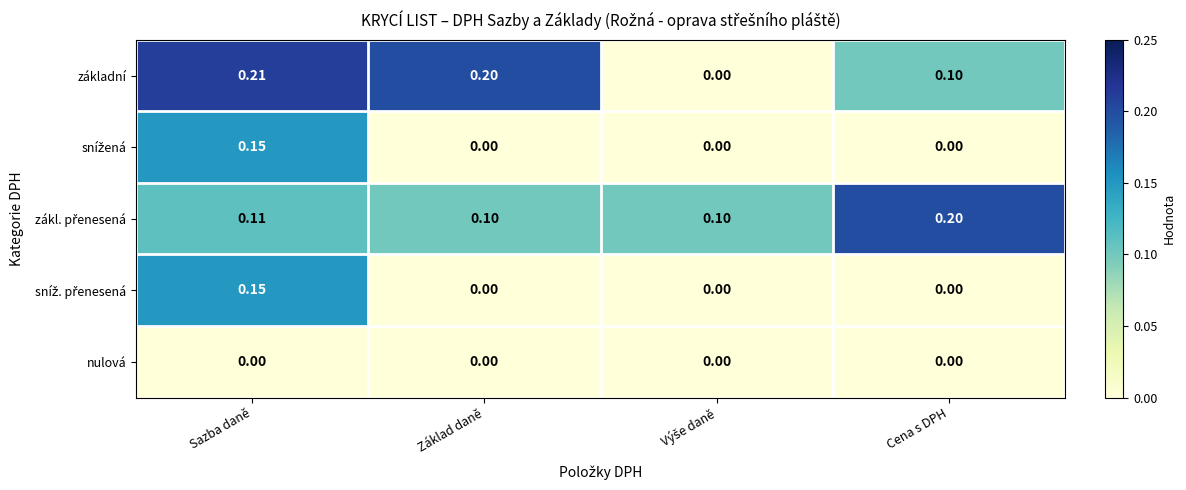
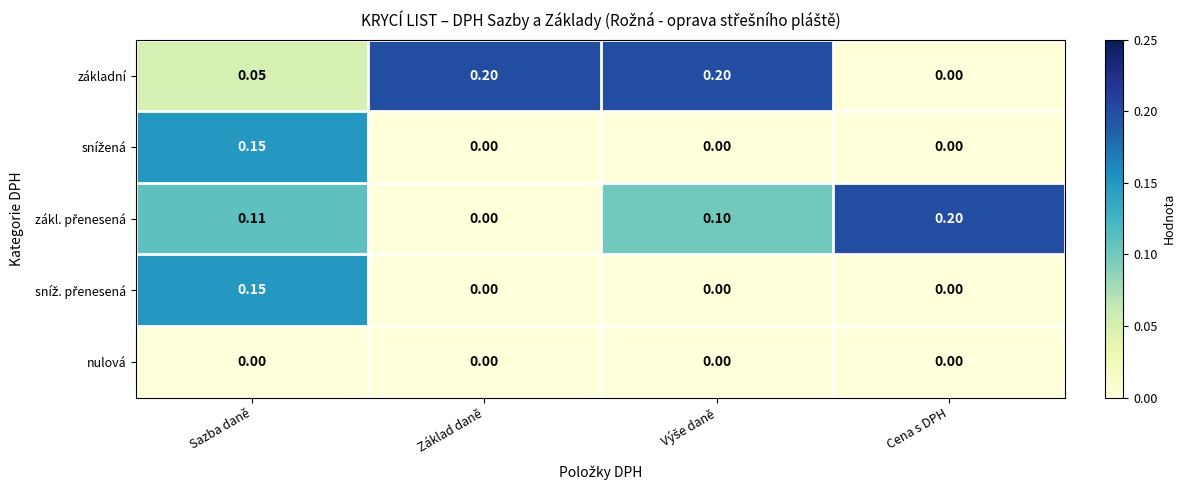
  {
    "základní": {
-     "Sazba daně": 0.21,
+     "Sazba daně": 0.05,
      "Základ daně": 0.20,
-     "Výše daně": 0.00,
-     "Cena s DPH": 0.10
+     "Výše daně": 0.20,
+     "Cena s DPH": 0.00
    },
    "snížená": {
      "Sazba daně": 0.15,
      "Základ daně": 0.00,
      "Výše daně": 0.00,
      "Cena s DPH": 0.00
    },
    "zákl. přenesená": {
      "Sazba daně": 0.11,
-     "Základ daně": 0.10,
+     "Základ daně": 0.00,
      "Výše daně": 0.10,
      "Cena s DPH": 0.20
    },
    "sníž. přenesená": {
      "Sazba daně": 0.15,
      "Základ daně": 0.00,
      "Výše daně": 0.00,
      "Cena s DPH": 0.00
    },
    "nulová": {
      "Sazba daně": 0.00,
      "Základ daně": 0.00,
      "Výše daně": 0.00,
      "Cena s DPH": 0.00
    }
  }
